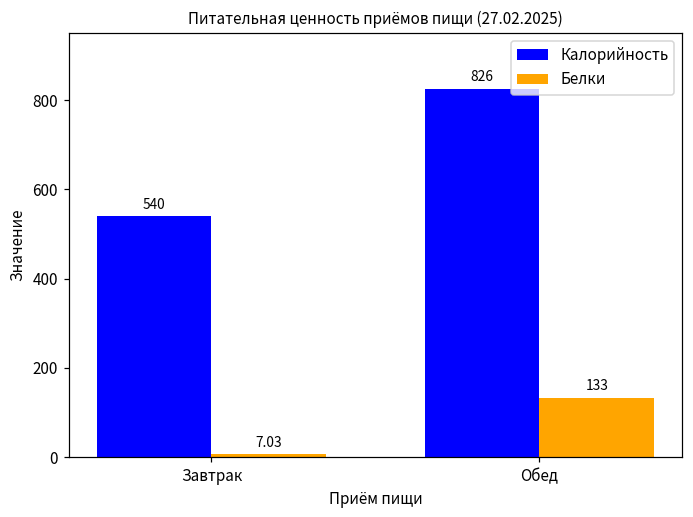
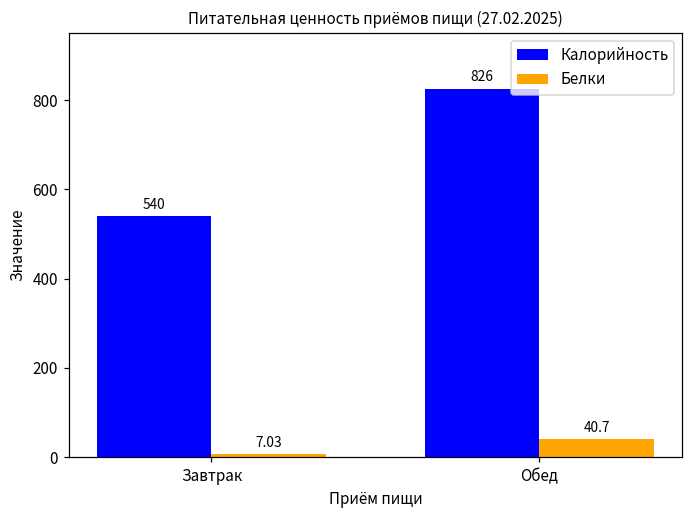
  {
    "Калорийность": {
      "Завтрак": 540,
      "Обед": 826
    },
    "Белки": {
      "Завтрак": 7.03,
-     "Обед": 133
+     "Обед": 40.7
    }
  }
